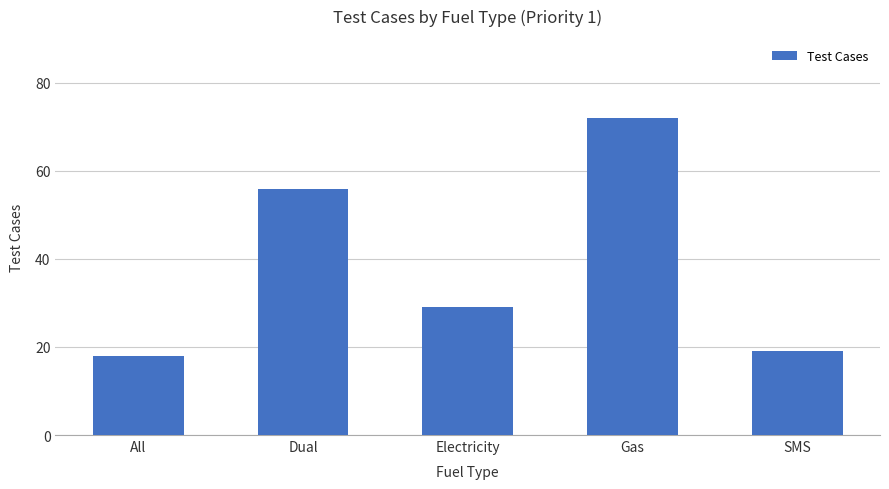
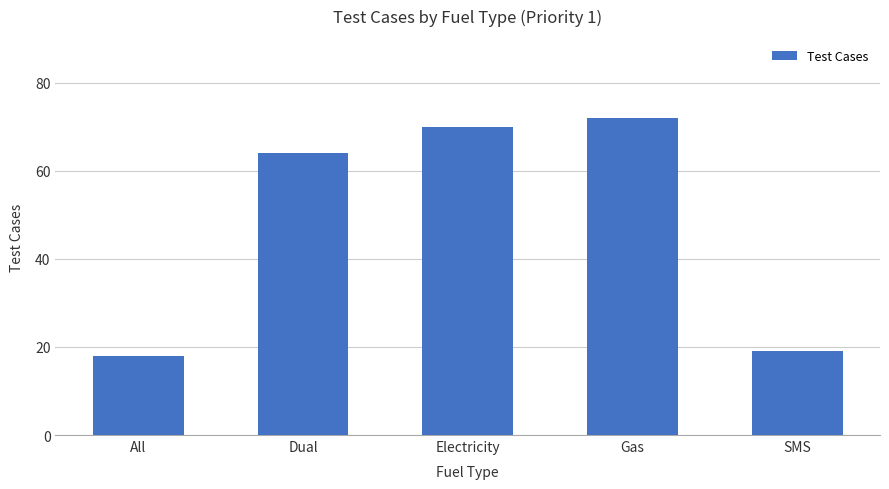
  {
    "All": 18,
-   "Dual": 56,
-   "Electricity": 29,
+   "Dual": 64,
+   "Electricity": 70,
    "Gas": 72,
    "SMS": 19
  }
